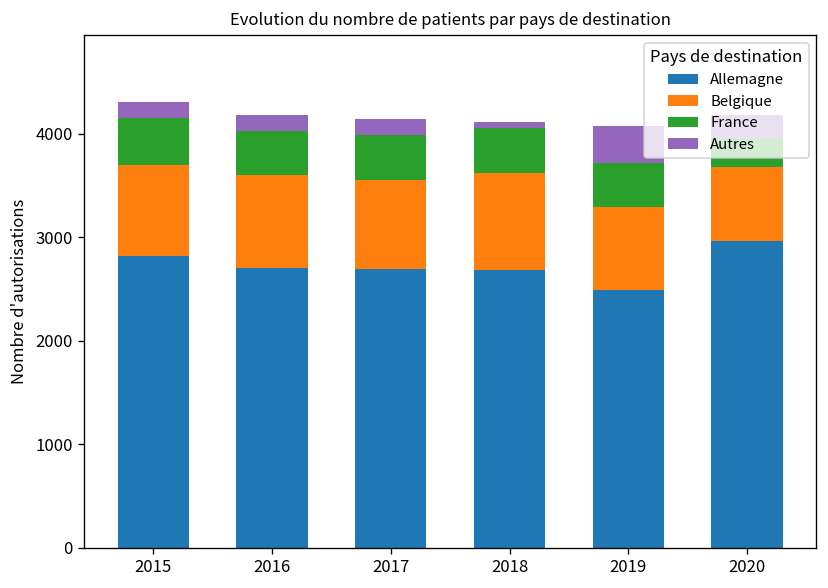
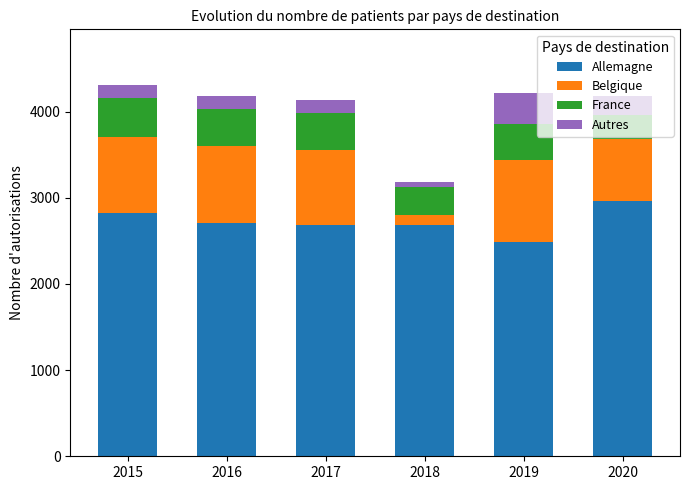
  {
    "Allemagne": {
      "2015": 2800,
      "2016": 2700,
      "2017": 2700,
      "2018": 2700,
      "2019": 2500,
      "2020": 3000
    },
    "Belgique": {
      "2015": 900,
      "2016": 900,
      "2017": 900,
-     "2018": 900,
-     "2019": 800,
+     "2018": 100,
+     "2019": 900,
      "2020": 700
    },
    "France": {
      "2015": 500,
      "2016": 400,
      "2017": 400,
-     "2018": 400,
+     "2018": 300,
      "2019": 400
    },
    "Autres": {
      "2015": 200,
      "2016": 100,
      "2017": 200,
      "2018": 100,
      "2019": 400
    }
  }
